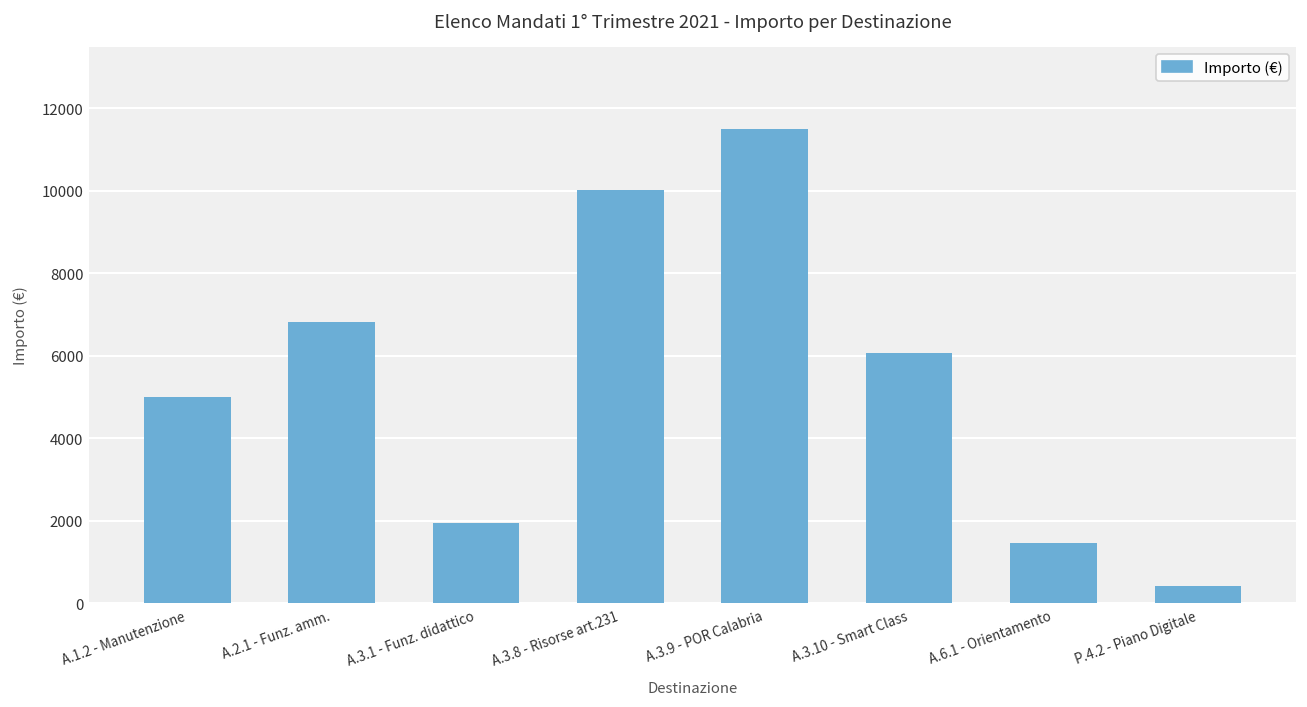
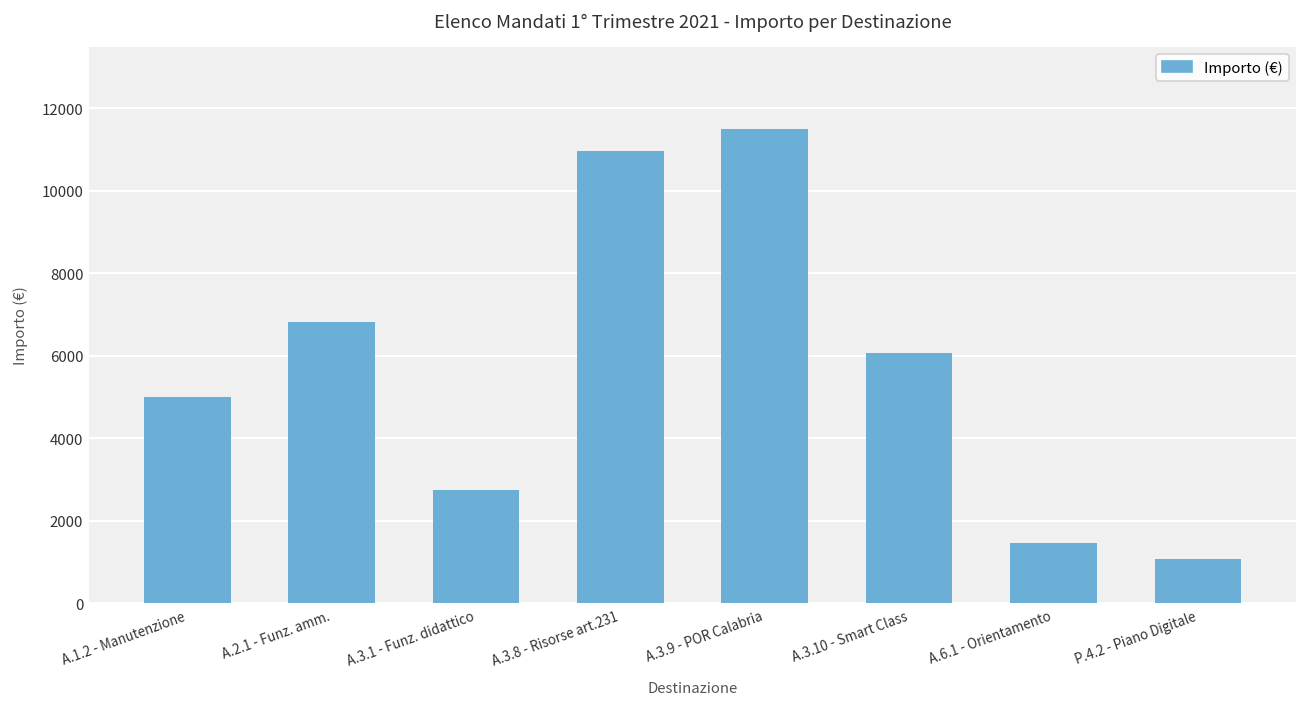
  {
    "A.1.2 - Manutenzione": 5000,
    "A.2.1 - Funz. amm.": 6800,
-   "A.3.1 - Funz. didattico": 1900,
-   "A.3.8 - Risorse art.231": 10000,
+   "A.3.1 - Funz. didattico": 2700,
+   "A.3.8 - Risorse art.231": 11000,
    "A.3.9 - POR Calabria": 11500,
    "A.3.10 - Smart Class": 6100,
    "A.6.1 - Orientamento": 1400,
-   "P.4.2 - Piano Digitale": 400
+   "P.4.2 - Piano Digitale": 1100
  }
